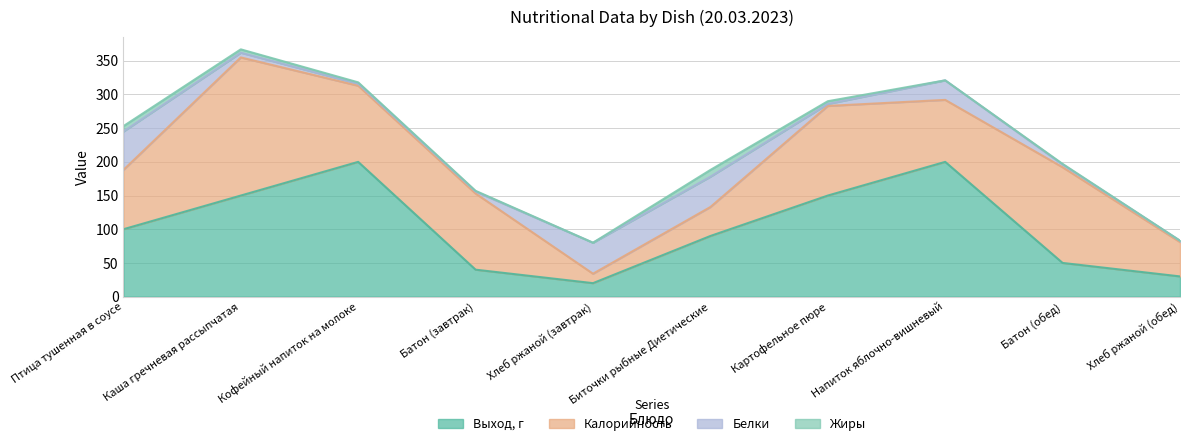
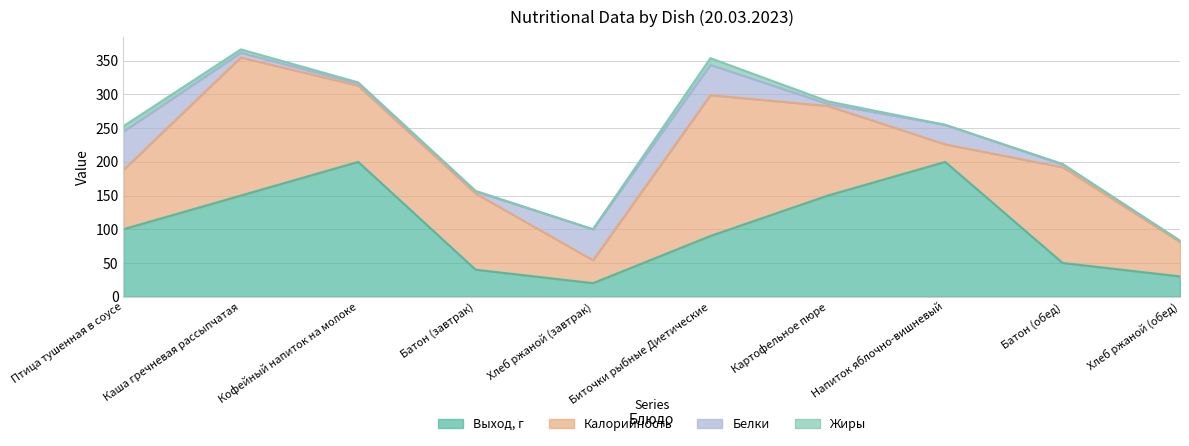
  {
    "Калорийность": {
      "Птица тушенная в соусе": 90,
      "Каша гречневая рассыпчатая": 210,
-     "Хлеб ржаной (завтрак)": 10,
-     "Биточки рыбные Диетические": 40,
-     "Напиток яблочно-вишневый": 90,
+     "Хлеб ржаной (завтрак)": 30,
+     "Биточки рыбные Диетические": 210,
+     "Напиток яблочно-вишневый": 30,
      "Батон (обед)": 140
    },
    "Белки": {
      "Птица тушенная в соусе": 60,
      "Каша гречневая рассыпчатая": 10,
      "Биточки рыбные Диетические": 50
    }
  }
